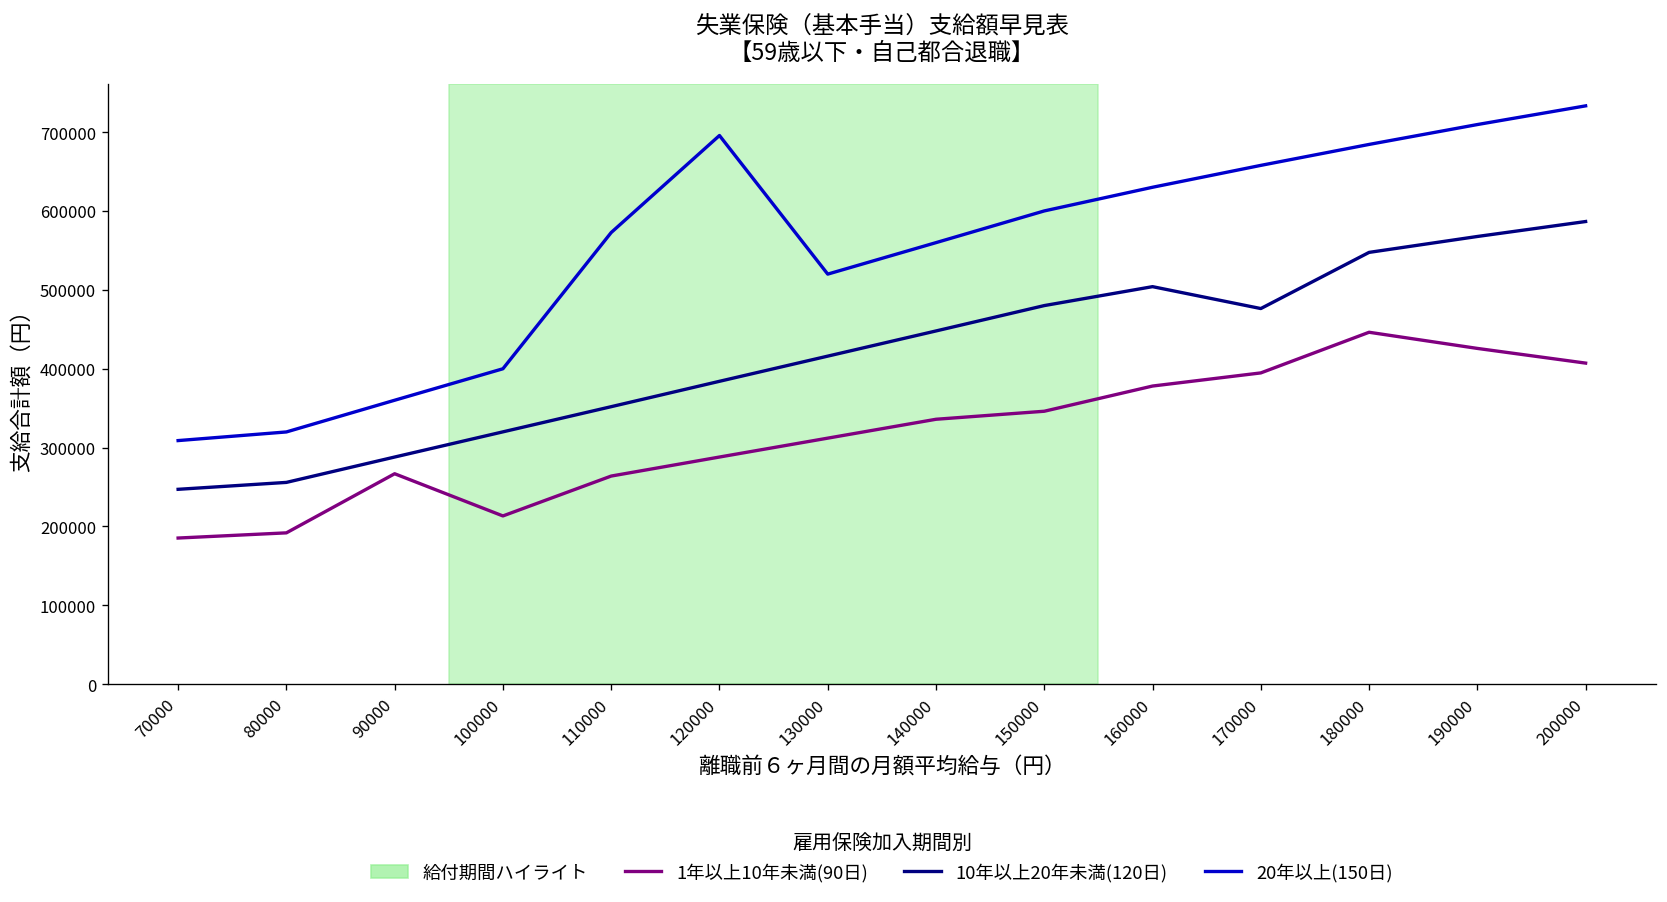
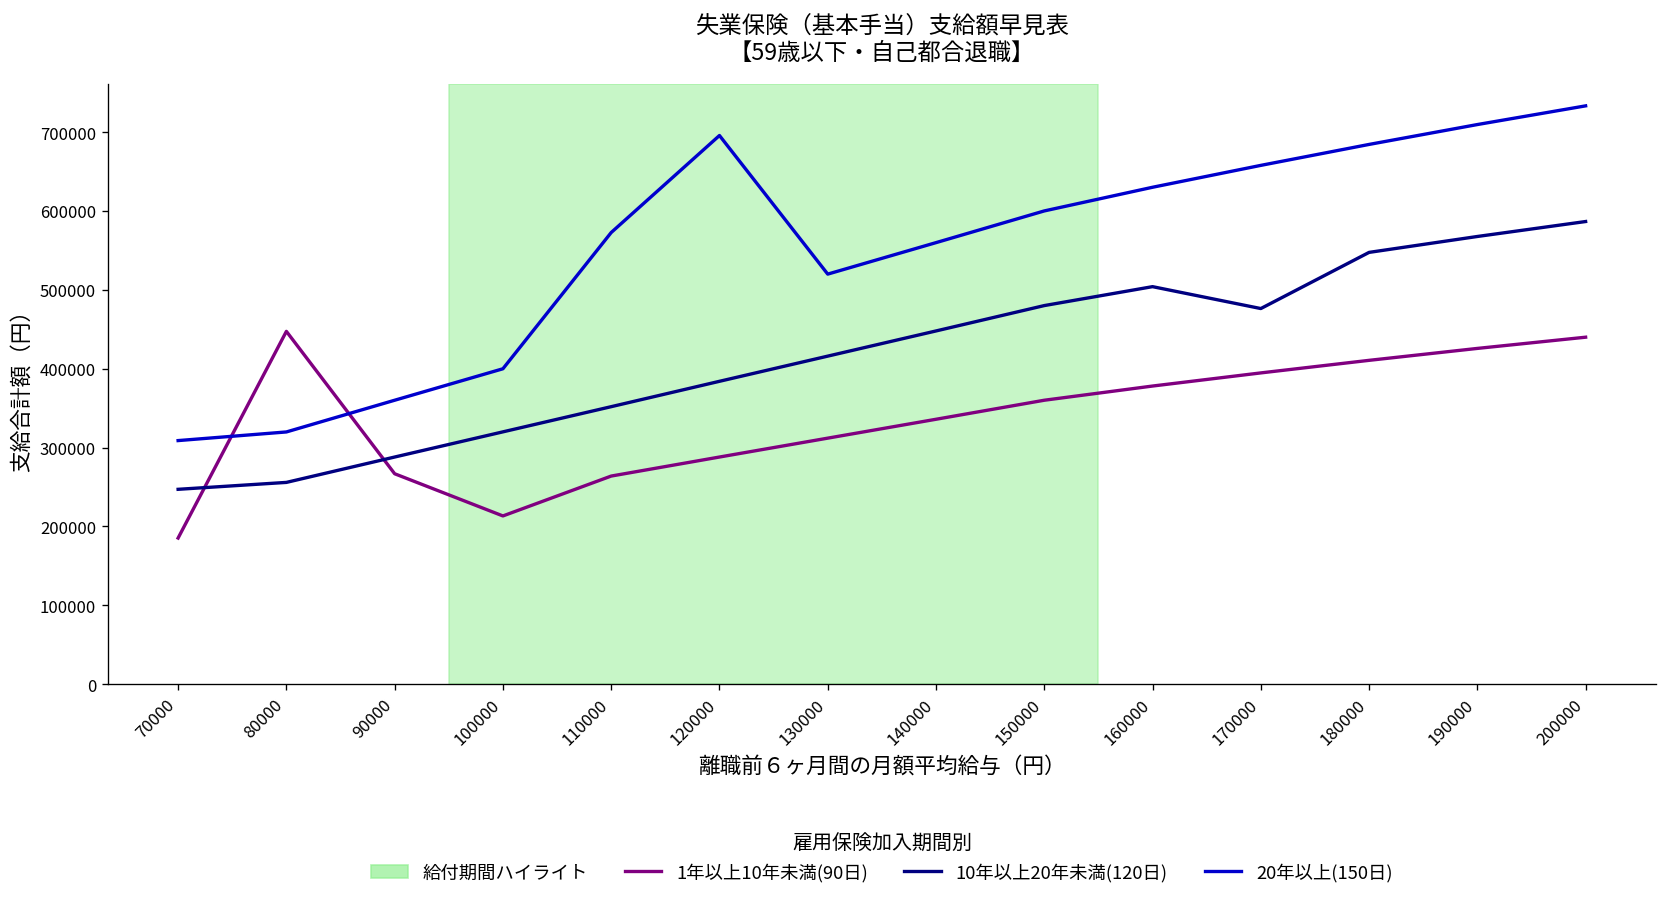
  {
    "1年以上10年未満(90日)": {
      "70000": 190000,
-     "80000": 190000,
+     "80000": 450000,
      "90000": 270000,
      "100000": 210000,
      "110000": 260000,
      "120000": 290000,
      "130000": 310000,
      "140000": 340000,
-     "150000": 350000,
+     "150000": 360000,
      "160000": 380000,
      "170000": 390000,
-     "180000": 450000,
+     "180000": 410000,
      "190000": 430000,
-     "200000": 410000
+     "200000": 440000
    },
    "10年以上20年未満(120日)": {
      "70000": 250000,
      "80000": 260000,
      "90000": 290000,
      "100000": 320000,
      "110000": 350000,
      "120000": 380000,
      "130000": 420000,
      "140000": 450000,
      "150000": 480000,
      "160000": 500000,
      "170000": 480000,
      "180000": 550000,
      "190000": 570000,
      "200000": 590000
    },
    "20年以上(150日)": {
      "70000": 310000,
      "80000": 320000,
      "90000": 360000,
      "100000": 400000,
      "110000": 570000,
      "120000": 700000,
      "130000": 520000,
      "140000": 560000,
      "150000": 600000,
      "160000": 630000,
      "170000": 660000,
      "180000": 680000,
      "190000": 710000,
      "200000": 730000
    }
  }
